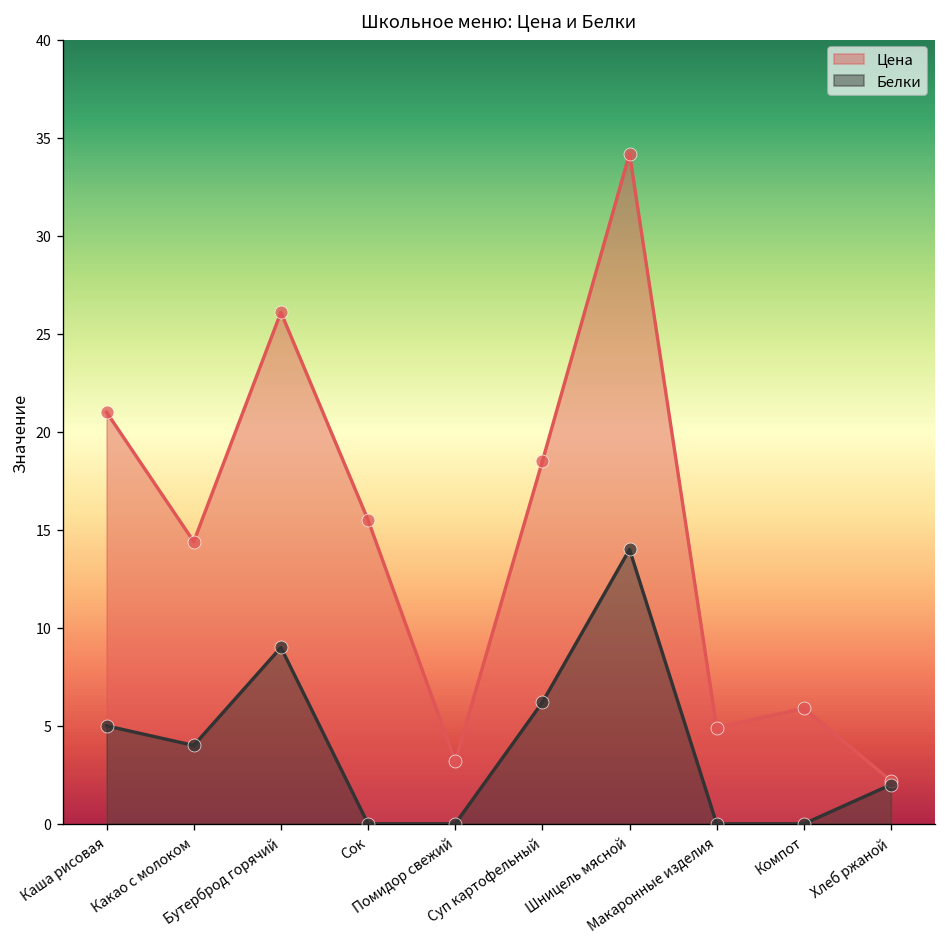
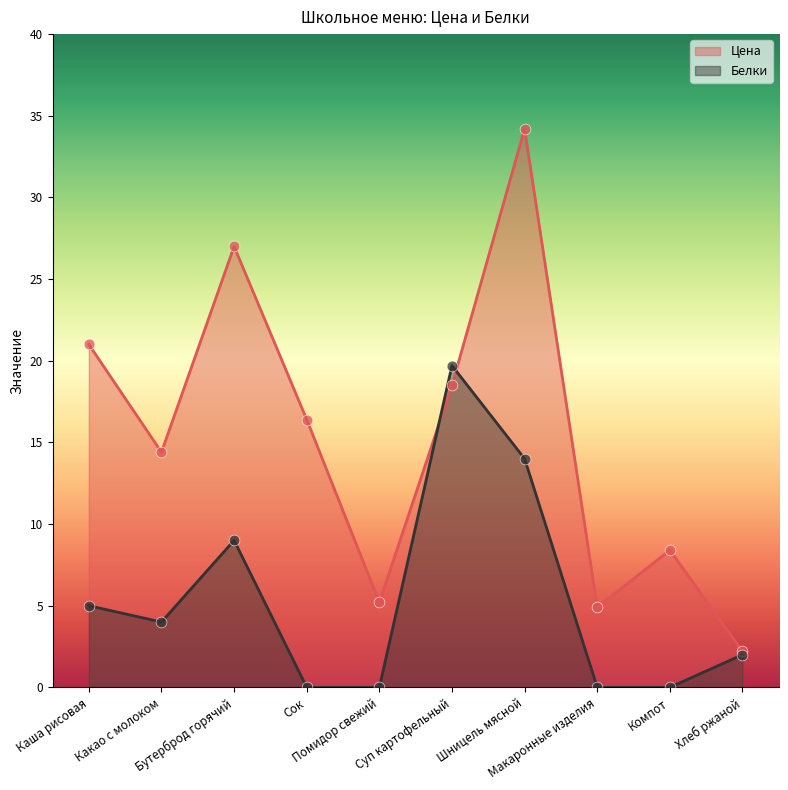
  {
    "Цена": {
      "Каша рисовая": 21.0,
      "Какао с молоком": 14.4,
-     "Бутерброд горячий": 26.1,
-     "Сок": 15.5,
-     "Помидор свежий": 3.2,
+     "Бутерброд горячий": 27.0,
+     "Сок": 16.4,
+     "Помидор свежий": 5.2,
      "Суп картофельный": 18.5,
      "Шницель мясной": 34.2,
      "Макаронные изделия": 4.9,
-     "Компот": 5.9,
+     "Компот": 8.4,
      "Хлеб ржаной": 2.2
    },
    "Белки": {
      "Каша рисовая": 5.0,
      "Какао с молоком": 4.0,
      "Бутерброд горячий": 9.0,
      "Сок": 0.0,
      "Помидор свежий": 0.0,
-     "Суп картофельный": 6.2,
+     "Суп картофельный": 19.7,
      "Шницель мясной": 14.0,
      "Макаронные изделия": 0.0,
      "Компот": 0.0,
      "Хлеб ржаной": 2.0
    }
  }
